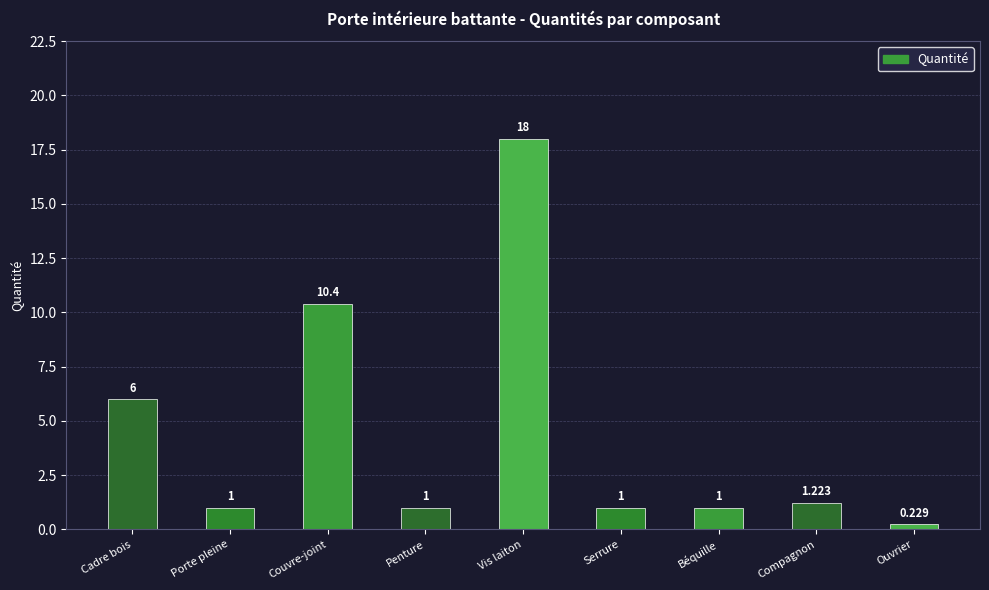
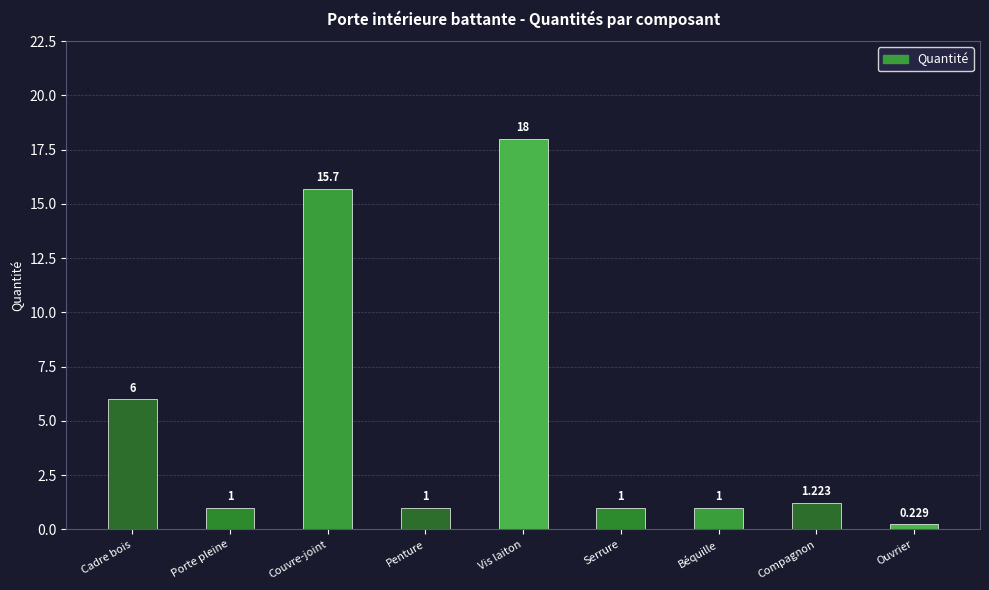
  {
    "Cadre bois": 6,
    "Porte pleine": 1,
-   "Couvre-joint": 10.4,
+   "Couvre-joint": 15.7,
    "Penture": 1,
    "Vis laiton": 18,
    "Serrure": 1,
    "Béquille": 1,
    "Compagnon": 1.223,
    "Ouvrier": 0.229
  }
